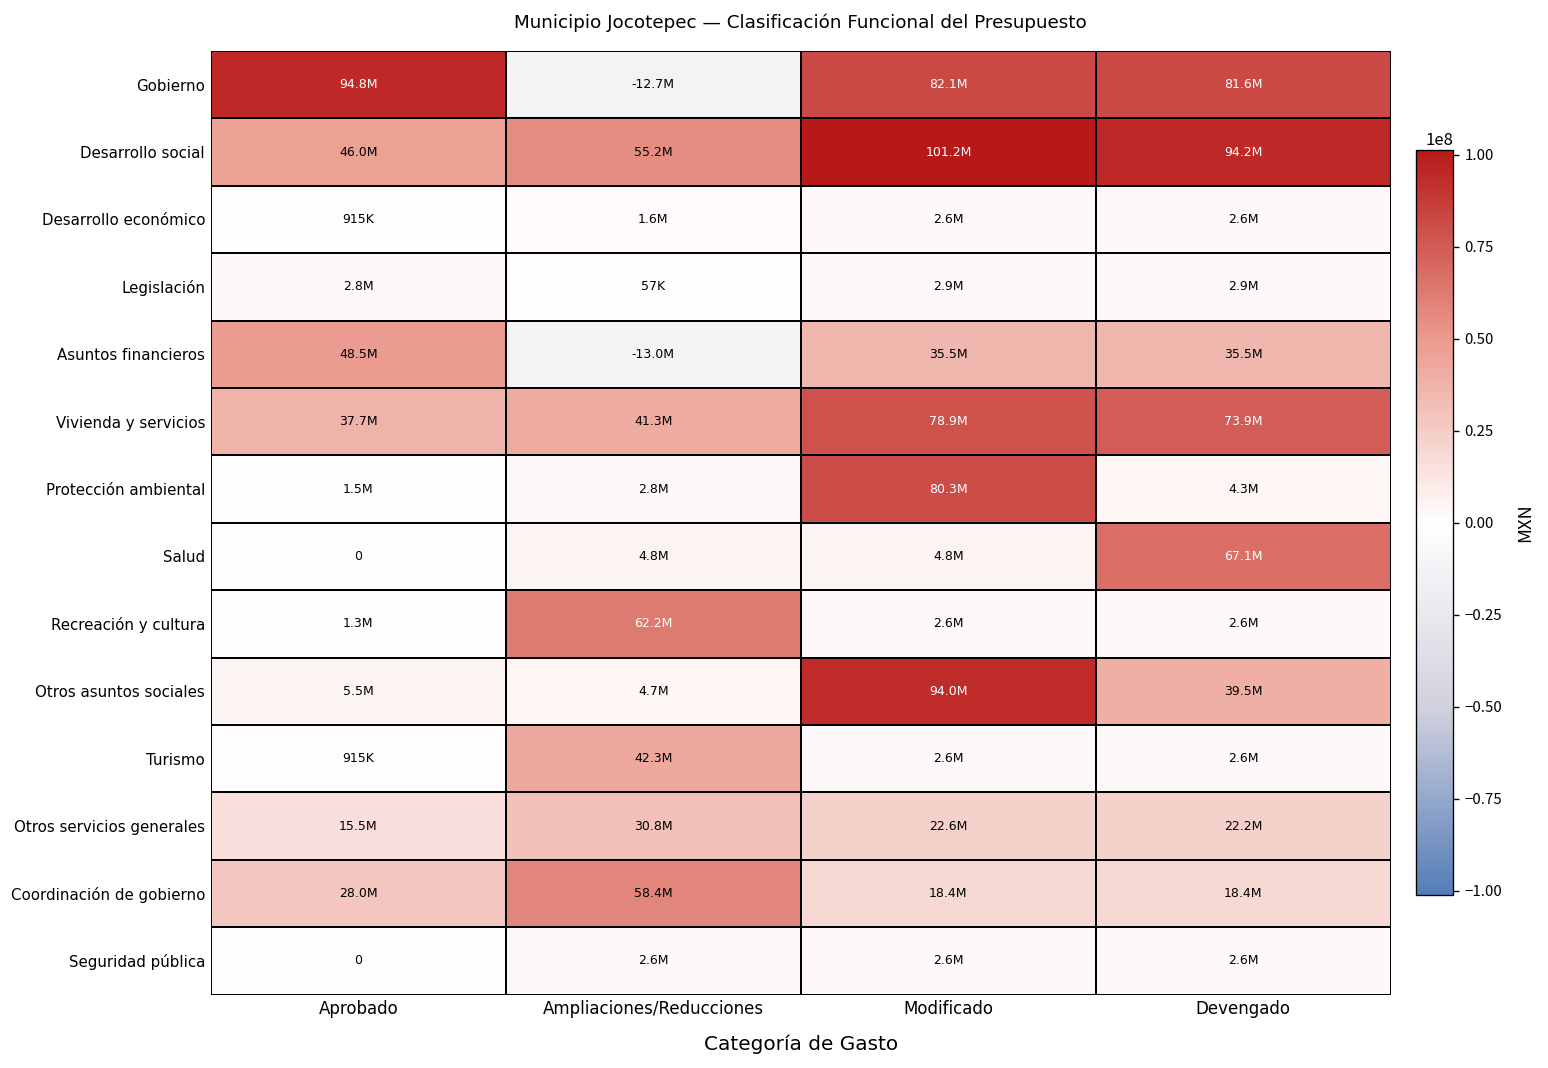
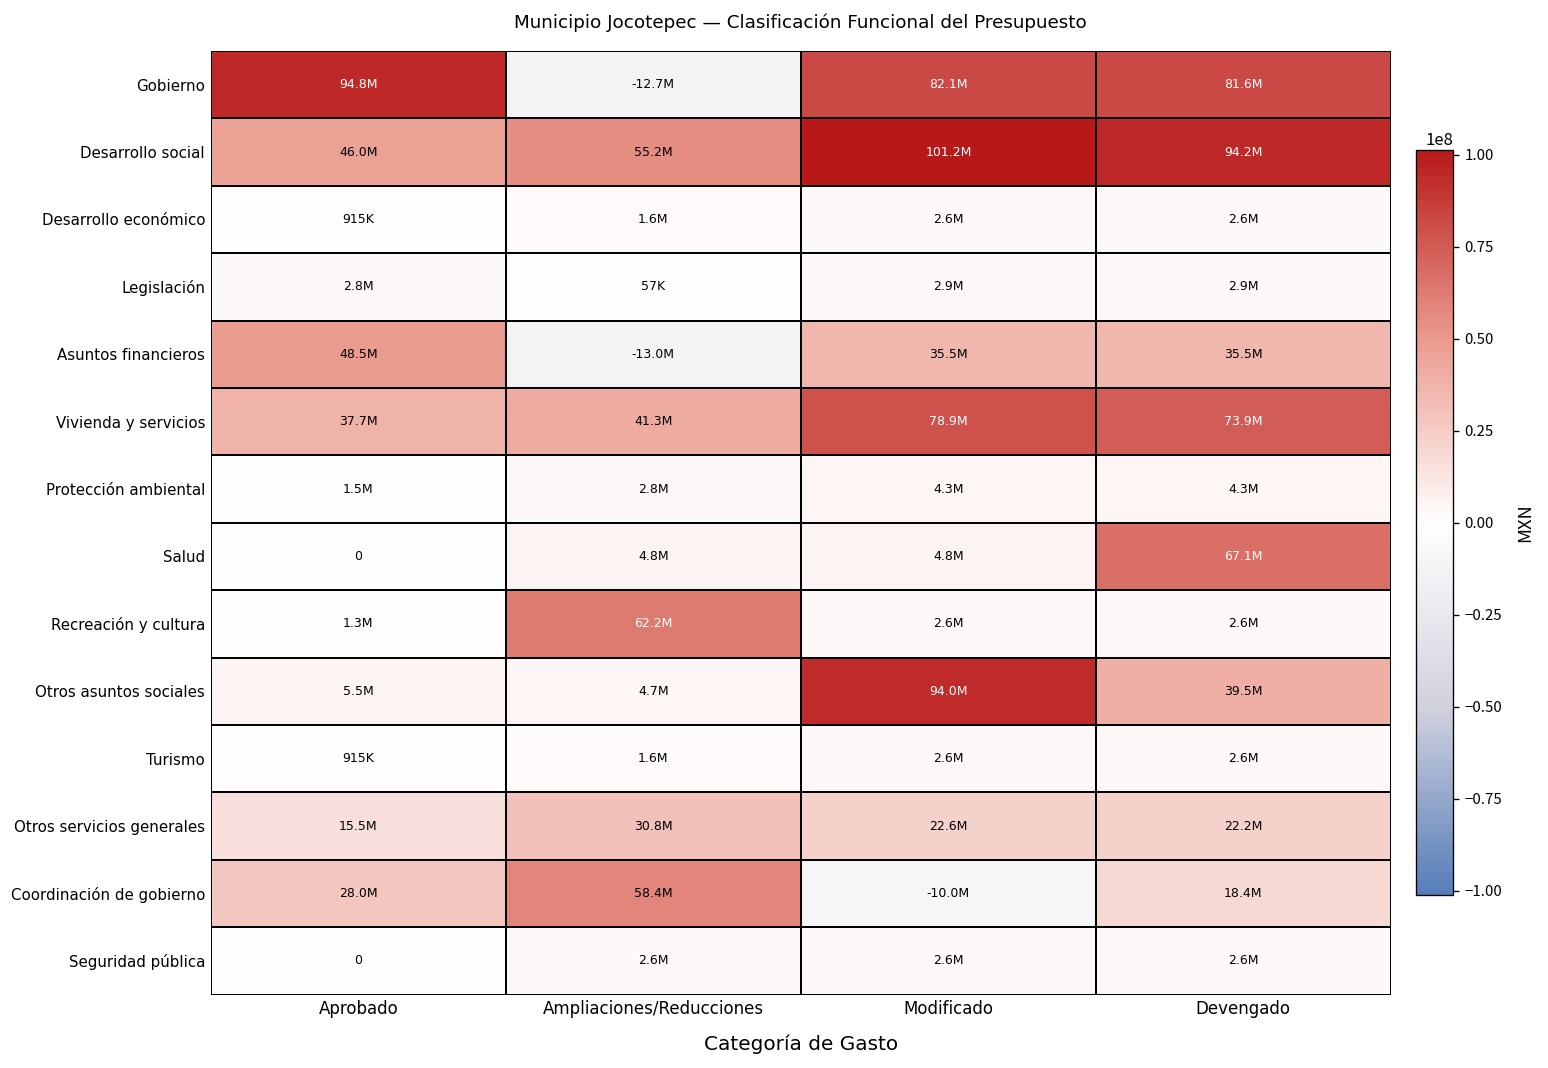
  {
    "Gobierno": {
      "Aprobado": "94.8M",
      "Ampliaciones/Reducciones": "-12.7M",
      "Modificado": "82.1M",
      "Devengado": "81.6M"
    },
    "Desarrollo social": {
      "Aprobado": "46.0M",
      "Ampliaciones/Reducciones": "55.2M",
      "Modificado": "101.2M",
      "Devengado": "94.2M"
    },
    "Desarrollo económico": {
      "Aprobado": "915K",
      "Ampliaciones/Reducciones": "1.6M",
      "Modificado": "2.6M",
      "Devengado": "2.6M"
    },
    "Legislación": {
      "Aprobado": "2.8M",
      "Ampliaciones/Reducciones": "57K",
      "Modificado": "2.9M",
      "Devengado": "2.9M"
    },
    "Asuntos financieros": {
      "Aprobado": "48.5M",
      "Ampliaciones/Reducciones": "-13.0M",
      "Modificado": "35.5M",
      "Devengado": "35.5M"
    },
    "Vivienda y servicios": {
      "Aprobado": "37.7M",
      "Ampliaciones/Reducciones": "41.3M",
      "Modificado": "78.9M",
      "Devengado": "73.9M"
    },
    "Protección ambiental": {
      "Aprobado": "1.5M",
      "Ampliaciones/Reducciones": "2.8M",
-     "Modificado": "80.3M",
+     "Modificado": "4.3M",
      "Devengado": "4.3M"
    },
    "Salud": {
      "Aprobado": "0",
      "Ampliaciones/Reducciones": "4.8M",
      "Modificado": "4.8M",
      "Devengado": "67.1M"
    },
    "Recreación y cultura": {
      "Aprobado": "1.3M",
      "Ampliaciones/Reducciones": "62.2M",
      "Modificado": "2.6M",
      "Devengado": "2.6M"
    },
    "Otros asuntos sociales": {
      "Aprobado": "5.5M",
      "Ampliaciones/Reducciones": "4.7M",
      "Modificado": "94.0M",
      "Devengado": "39.5M"
    },
    "Turismo": {
      "Aprobado": "915K",
-     "Ampliaciones/Reducciones": "42.3M",
+     "Ampliaciones/Reducciones": "1.6M",
      "Modificado": "2.6M",
      "Devengado": "2.6M"
    },
    "Otros servicios generales": {
      "Aprobado": "15.5M",
      "Ampliaciones/Reducciones": "30.8M",
      "Modificado": "22.6M",
      "Devengado": "22.2M"
    },
    "Coordinación de gobierno": {
      "Aprobado": "28.0M",
      "Ampliaciones/Reducciones": "58.4M",
-     "Modificado": "18.4M",
+     "Modificado": "-10.0M",
      "Devengado": "18.4M"
    },
    "Seguridad pública": {
      "Aprobado": "0",
      "Ampliaciones/Reducciones": "2.6M",
      "Modificado": "2.6M",
      "Devengado": "2.6M"
    }
  }
